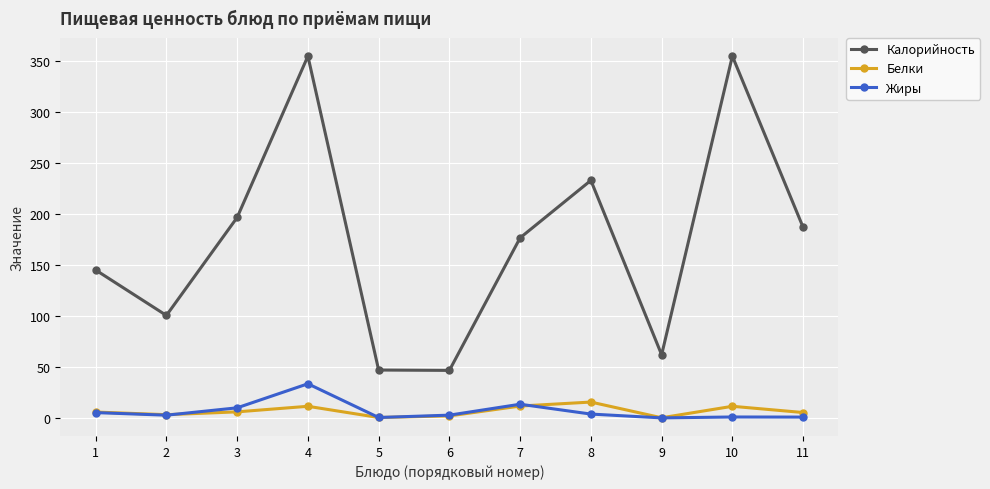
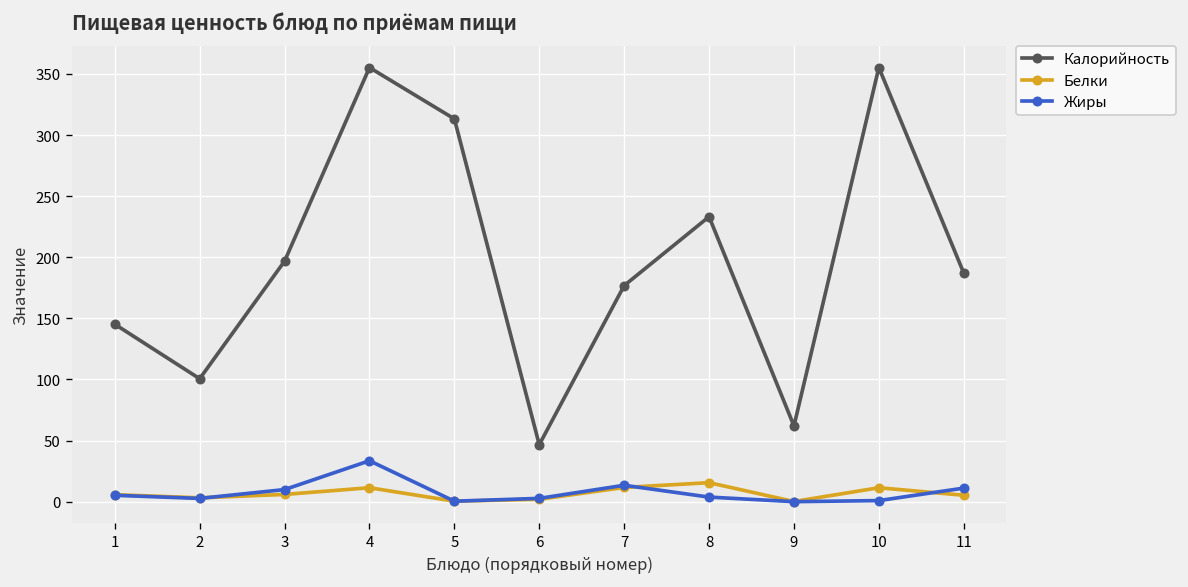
  {
    "Калорийность": {
      "1": 145,
      "2": 101,
      "3": 197,
      "4": 355,
-     "5": 47,
+     "5": 313,
      "6": 47,
      "7": 177,
      "8": 233,
      "9": 62,
      "10": 355,
      "11": 187
    },
    "Белки": {
      "3": 6,
      "4": 11,
      "8": 16,
      "10": 11,
      "11": 5
    },
    "Жиры": {
      "3": 10,
      "4": 34,
      "8": 4,
      "10": 1,
-     "11": 1
+     "11": 11
    }
  }
